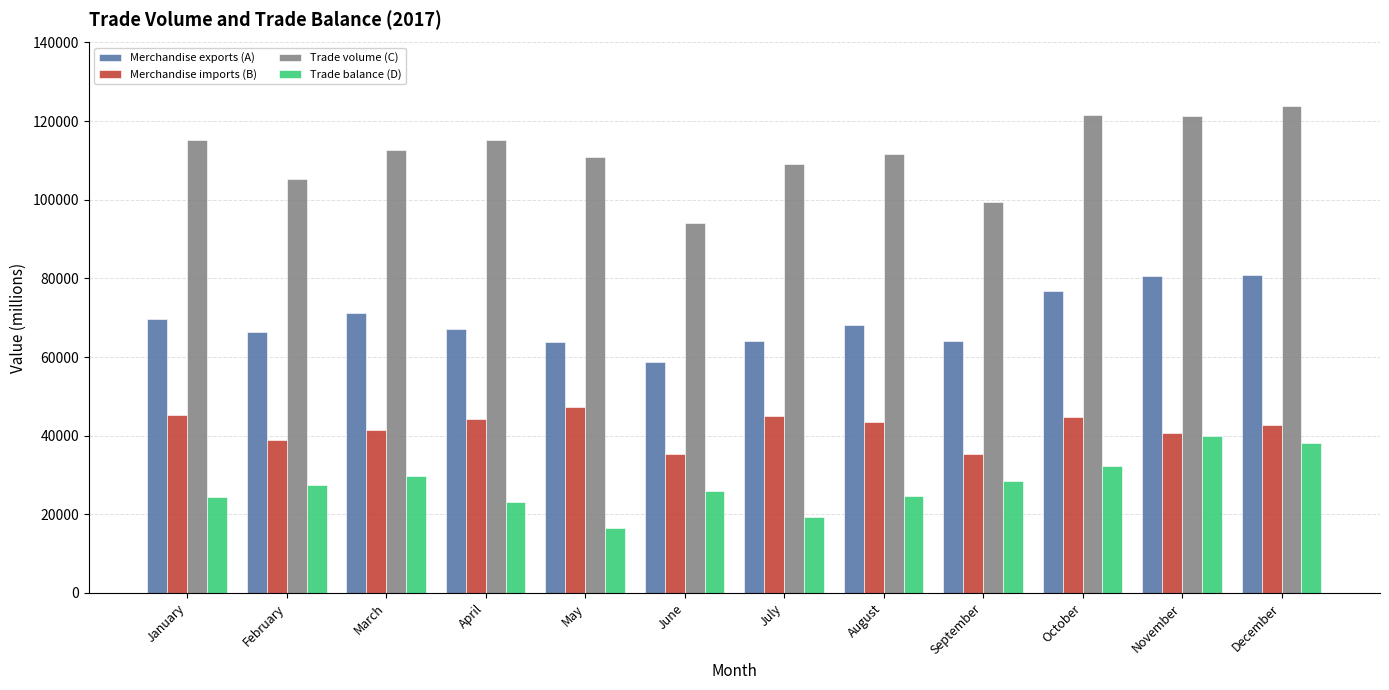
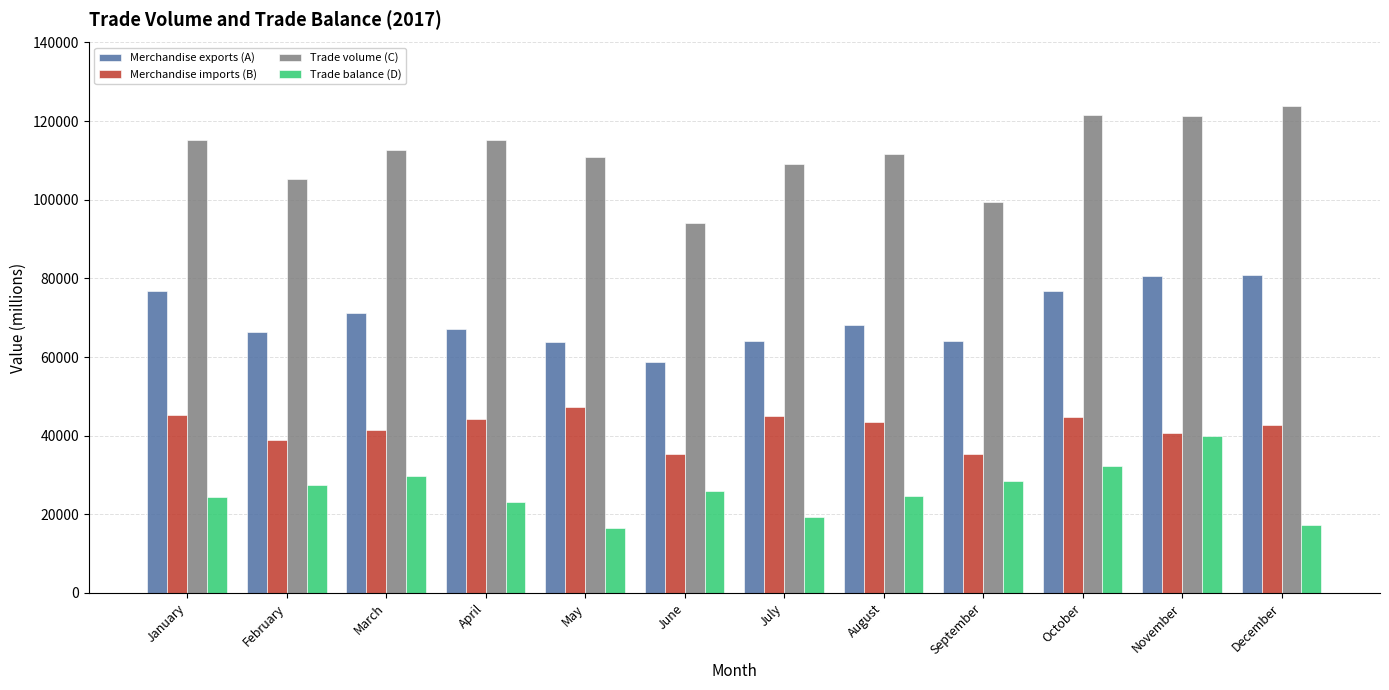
  {
    "Merchandise exports (A)": {
-     "January": 70000,
+     "January": 77000,
      "February": 66000,
      "March": 71000,
      "April": 67000,
      "May": 64000,
      "June": 59000,
      "July": 64000,
      "August": 68000,
      "September": 64000,
      "October": 77000,
      "November": 81000,
      "December": 81000
    },
    "Merchandise imports (B)": {
      "January": 45000,
      "February": 39000,
      "March": 42000,
      "April": 44000,
      "May": 47000,
      "June": 35000,
      "July": 45000,
      "August": 44000,
      "September": 35000,
      "October": 45000,
      "November": 41000,
      "December": 43000
    },
    "Trade volume (C)": {
      "January": 115000,
      "February": 105000,
      "March": 113000,
      "April": 115000,
      "May": 111000,
      "June": 94000,
      "July": 109000,
      "August": 112000,
      "September": 99000,
      "October": 122000,
      "November": 121000,
      "December": 124000
    },
    "Trade balance (D)": {
      "January": 24000,
      "February": 28000,
      "March": 30000,
      "April": 23000,
      "May": 16000,
      "June": 26000,
      "July": 19000,
      "August": 25000,
      "September": 29000,
      "October": 32000,
      "November": 40000,
-     "December": 38000
+     "December": 17000
    }
  }
